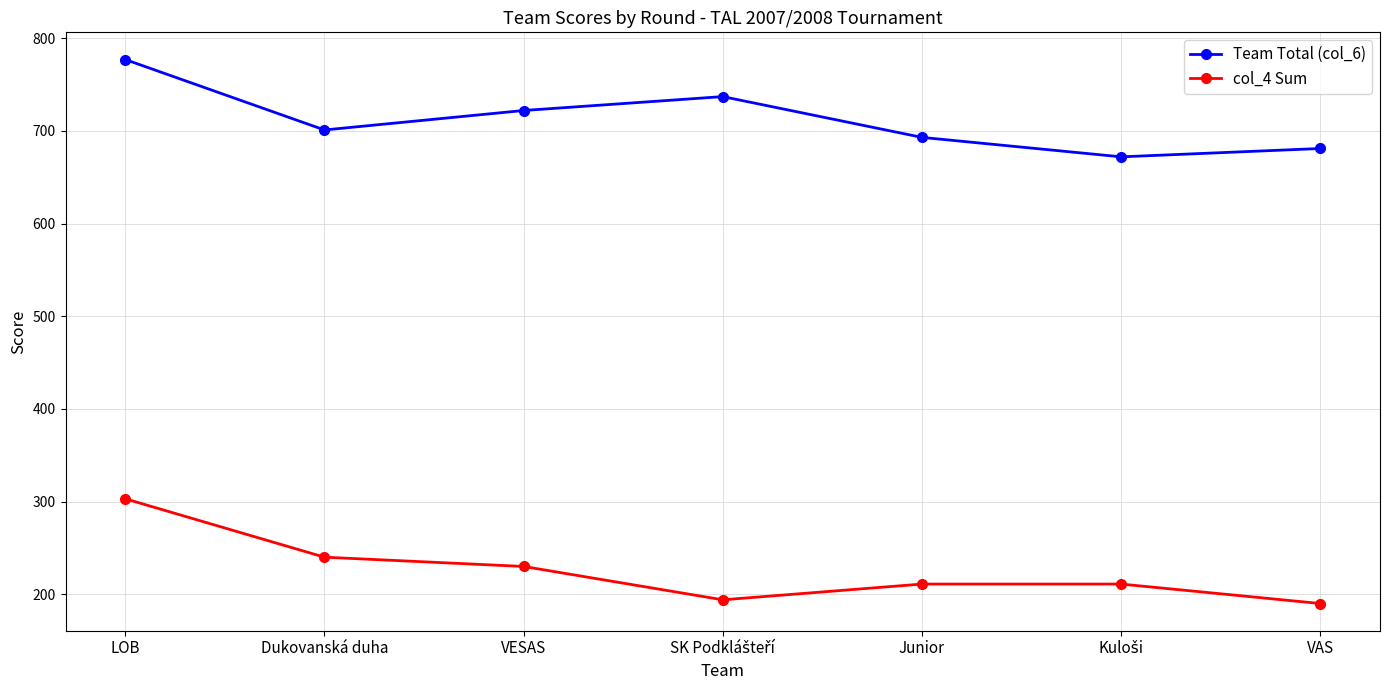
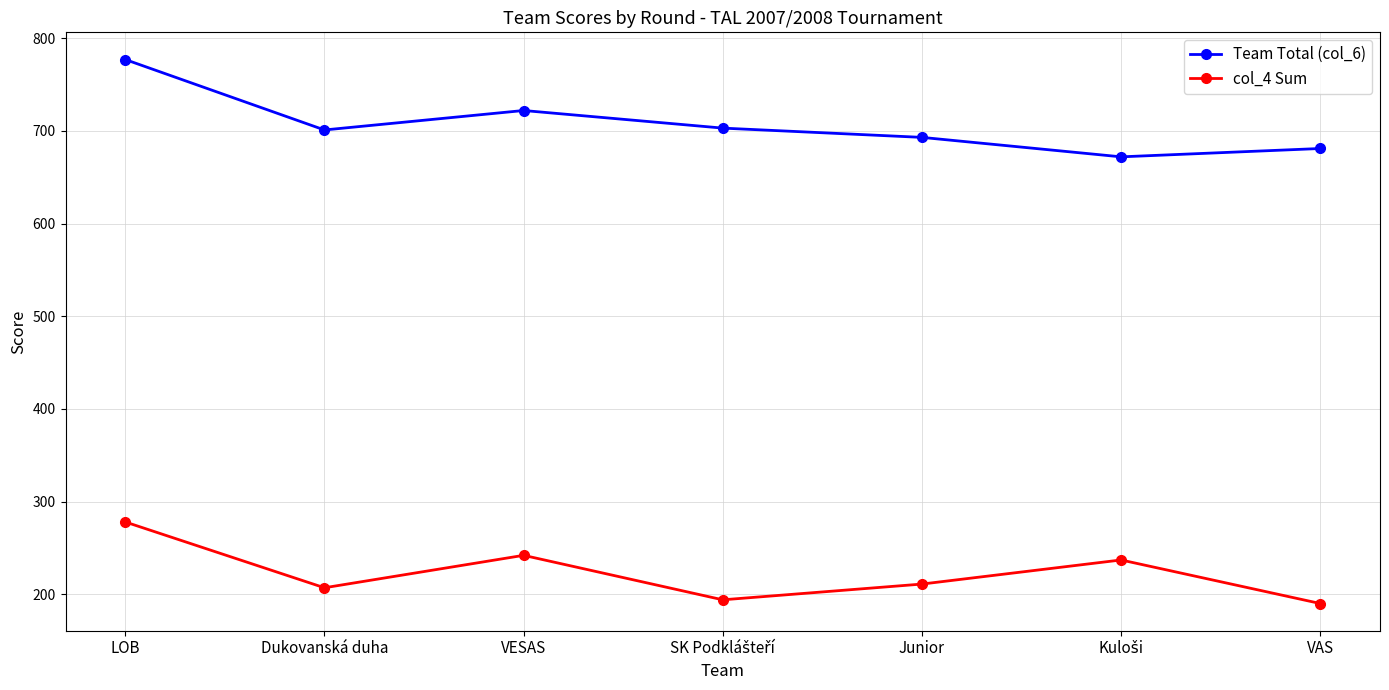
  {
    "Team Total (col_6)": {
      "LOB": 780,
      "Dukovanská duha": 700,
      "VESAS": 720,
-     "SK Podklášteří": 740,
+     "SK Podklášteří": 700,
      "Junior": 690,
      "Kuloši": 670,
      "VAS": 680
    },
    "col_4 Sum": {
-     "LOB": 300,
-     "Dukovanská duha": 240,
-     "VESAS": 230,
+     "LOB": 280,
+     "Dukovanská duha": 210,
+     "VESAS": 240,
      "SK Podklášteří": 190,
      "Junior": 210,
-     "Kuloši": 210,
+     "Kuloši": 240,
      "VAS": 190
    }
  }
